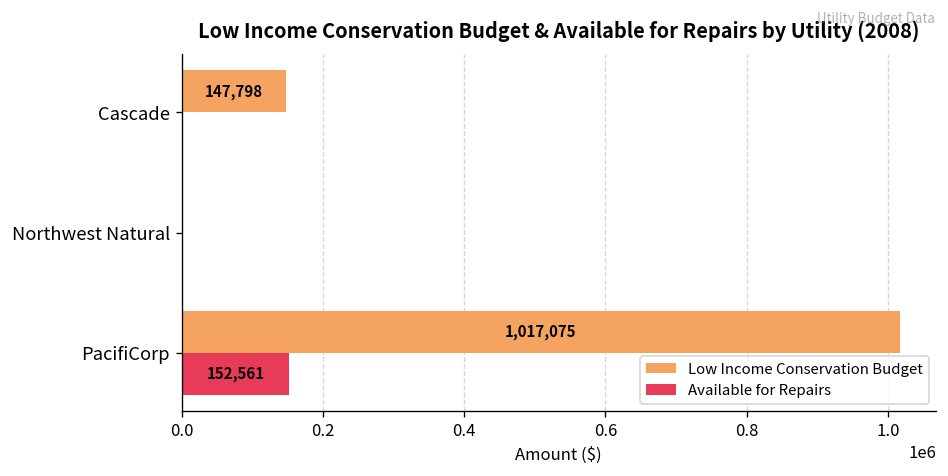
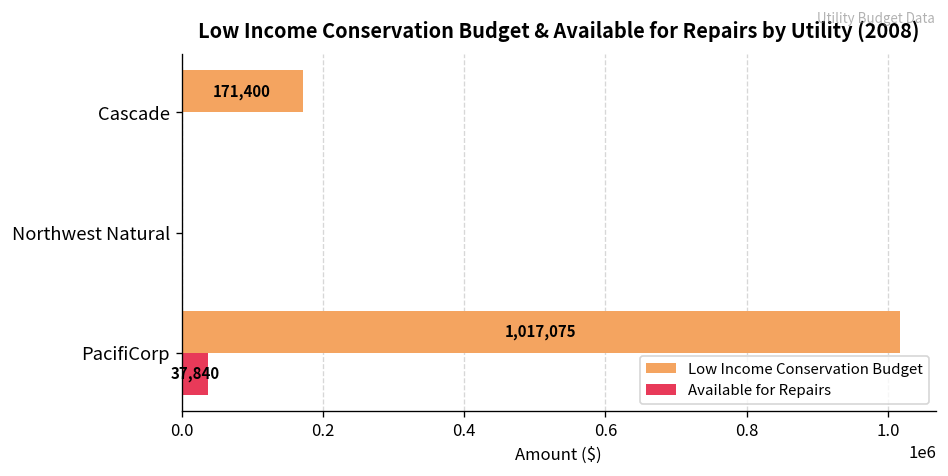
  {
    "Low Income Conservation Budget": {
-     "Cascade": "147,798",
+     "Cascade": "171,400",
      "PacifiCorp": "1,017,075"
    },
    "Available for Repairs": {
-     "PacifiCorp": "152,561"
+     "PacifiCorp": "37,840"
    }
  }
